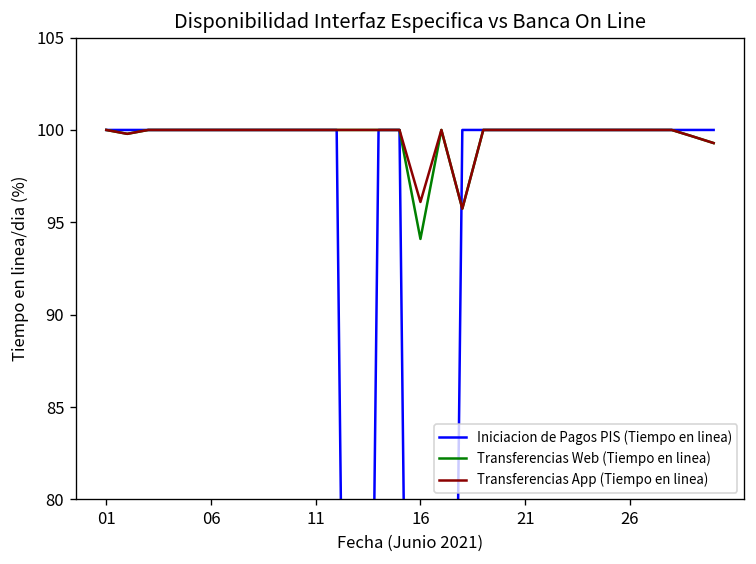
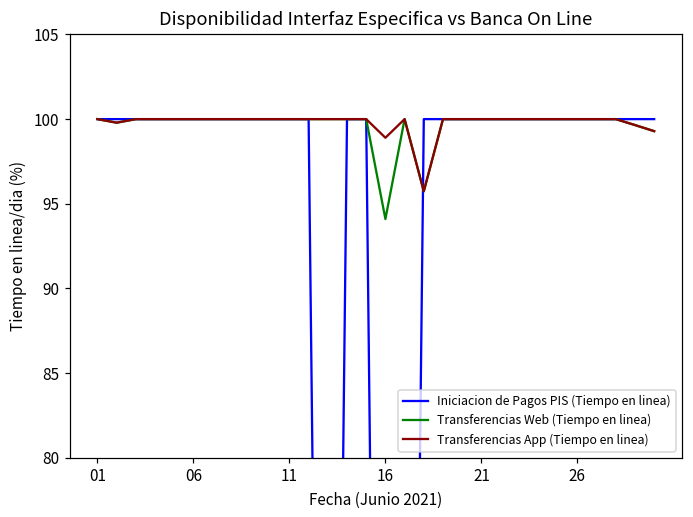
  {
    "Transferencias Web (Tiempo en linea)": {
      "16": 94.1
    },
    "Transferencias App (Tiempo en linea)": {
-     "16": 96.1
+     "16": 98.9
    }
  }
